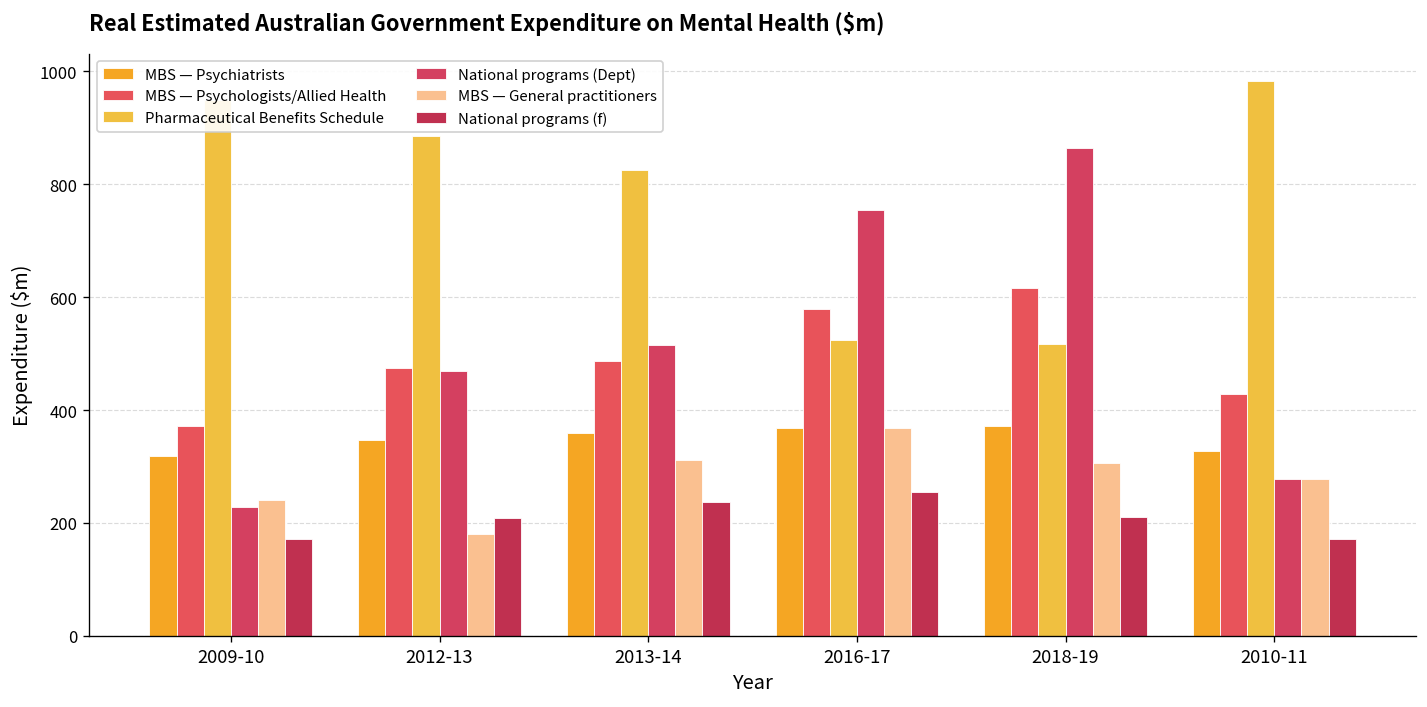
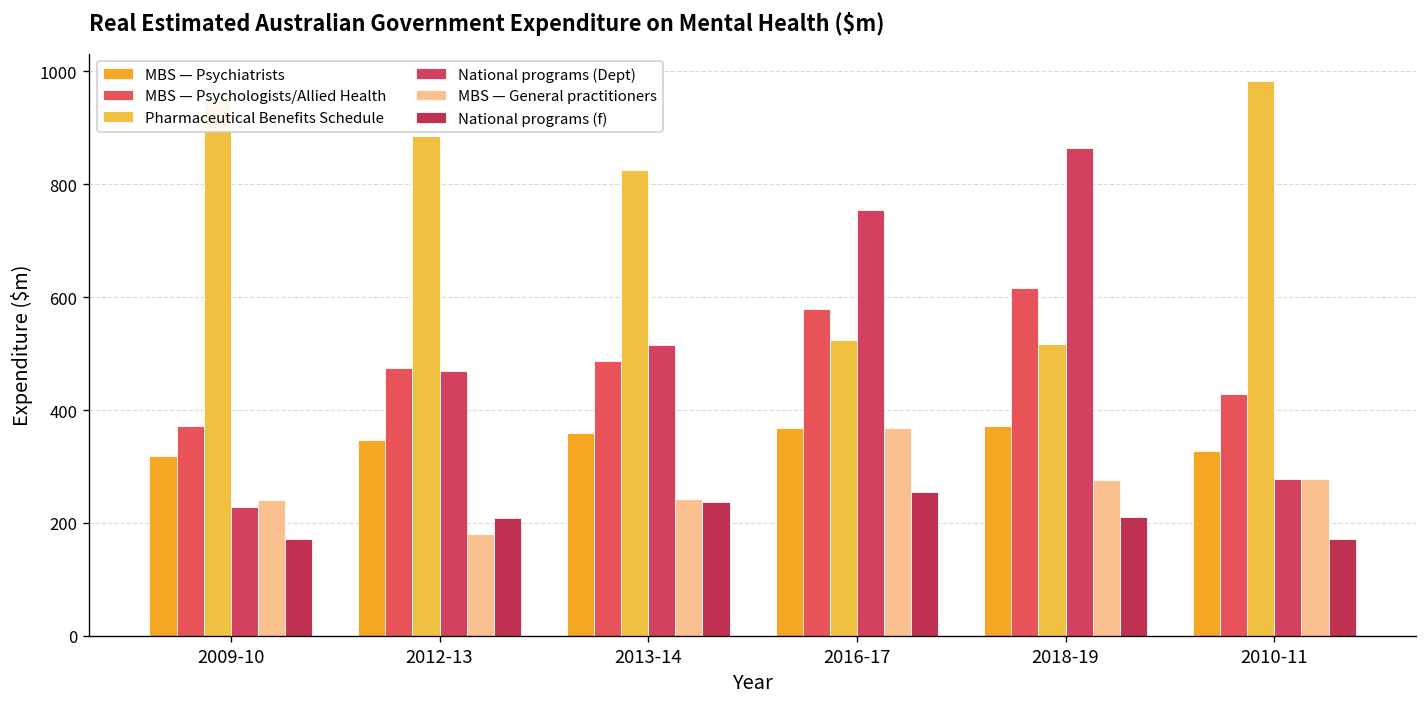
  {
    "MBS — General practitioners": {
      "2009-10": 240,
      "2012-13": 180,
-     "2013-14": 310,
+     "2013-14": 240,
      "2016-17": 370,
-     "2018-19": 310,
+     "2018-19": 280,
      "2010-11": 280
    }
  }
